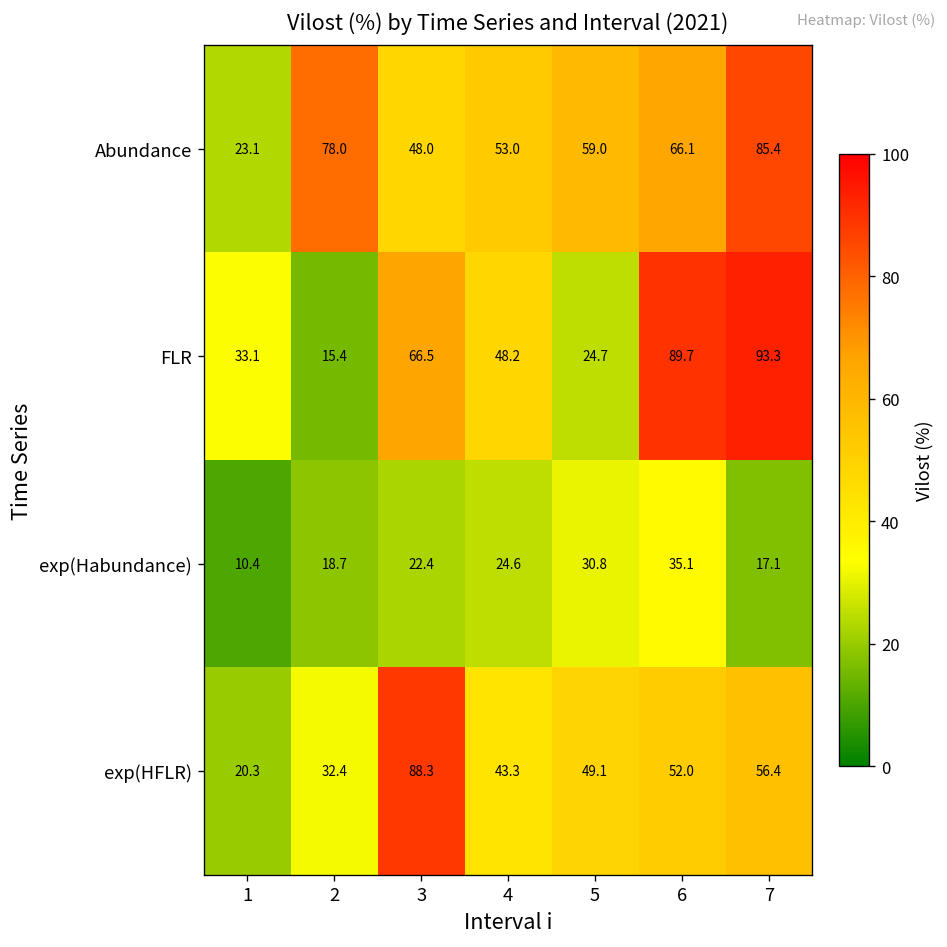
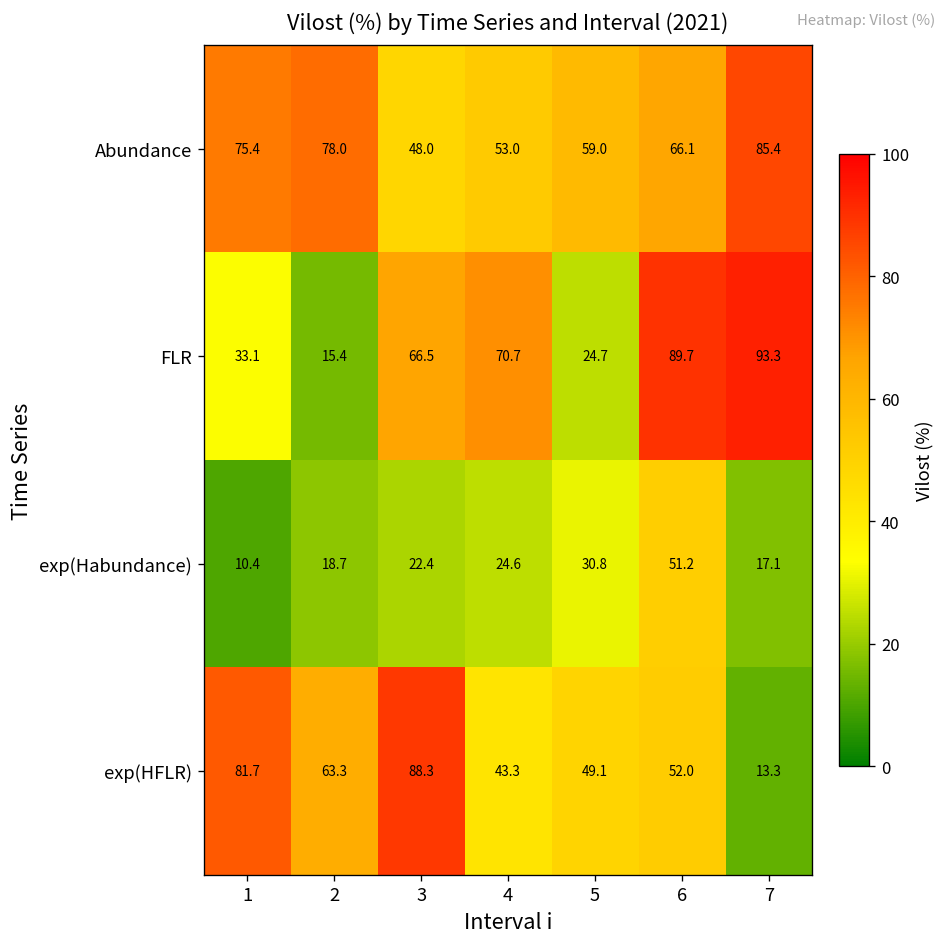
  {
    "Abundance": {
-     "1": 23.1,
+     "1": 75.4,
      "2": 78.0,
      "3": 48.0,
      "4": 53.0,
      "5": 59.0,
      "6": 66.1,
      "7": 85.4
    },
    "FLR": {
      "1": 33.1,
      "2": 15.4,
      "3": 66.5,
-     "4": 48.2,
+     "4": 70.7,
      "5": 24.7,
      "6": 89.7,
      "7": 93.3
    },
    "exp(Habundance)": {
      "1": 10.4,
      "2": 18.7,
      "3": 22.4,
      "4": 24.6,
      "5": 30.8,
-     "6": 35.1,
+     "6": 51.2,
      "7": 17.1
    },
    "exp(HFLR)": {
-     "1": 20.3,
-     "2": 32.4,
+     "1": 81.7,
+     "2": 63.3,
      "3": 88.3,
      "4": 43.3,
      "5": 49.1,
      "6": 52.0,
-     "7": 56.4
+     "7": 13.3
    }
  }
